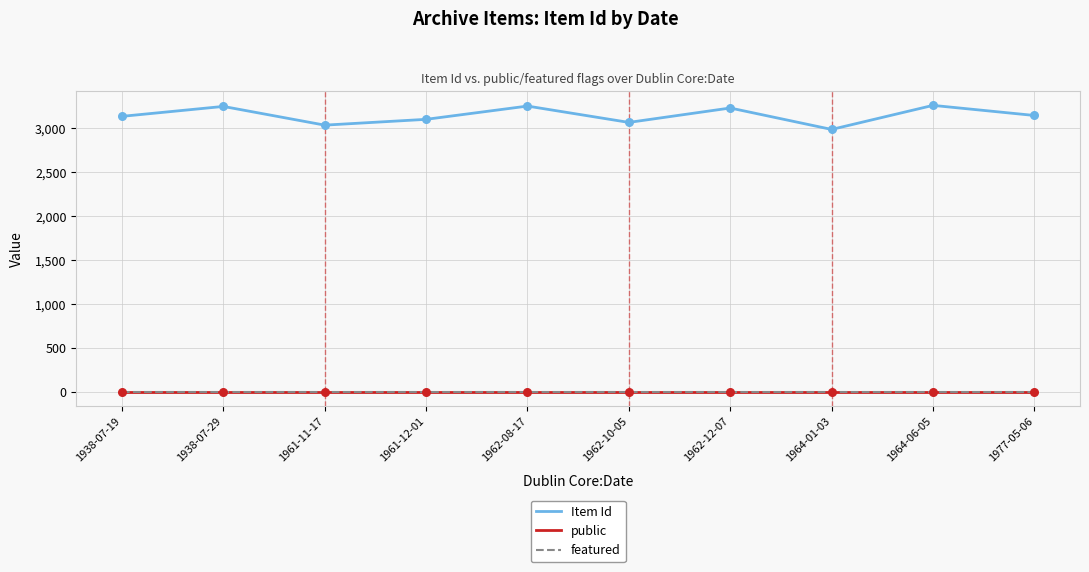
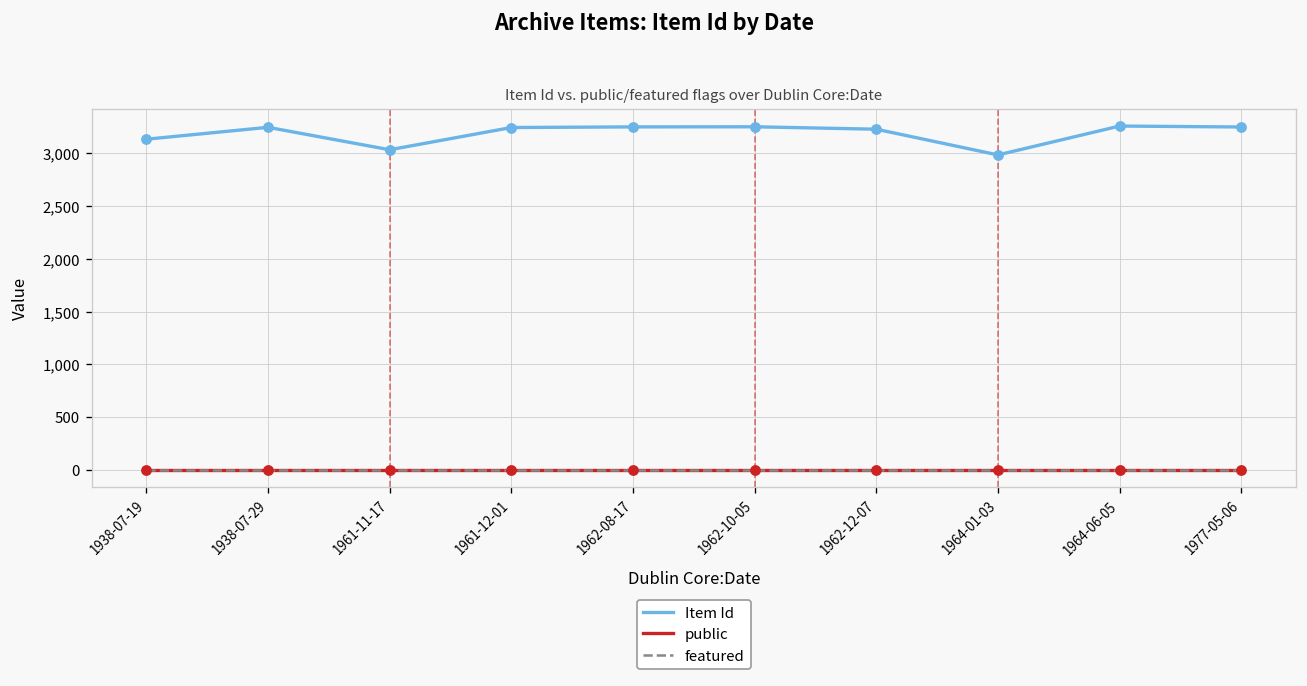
  {
    "Item Id": {
      "1938-07-19": "3,100",
      "1938-07-29": "3,200",
      "1961-11-17": "3,000",
-     "1961-12-01": "3,100",
+     "1961-12-01": "3,200",
      "1962-08-17": "3,300",
-     "1962-10-05": "3,100",
+     "1962-10-05": "3,300",
      "1962-12-07": "3,200",
      "1964-01-03": "3,000",
      "1964-06-05": "3,300",
-     "1977-05-06": "3,100"
+     "1977-05-06": "3,300"
    },
    "featured": {
      "1938-07-19": "0",
      "1938-07-29": "0",
      "1961-11-17": "0",
      "1961-12-01": "0",
      "1962-08-17": "0",
      "1962-10-05": "0",
      "1962-12-07": "0",
      "1964-01-03": "0",
      "1964-06-05": "0",
      "1977-05-06": "0"
    }
  }
